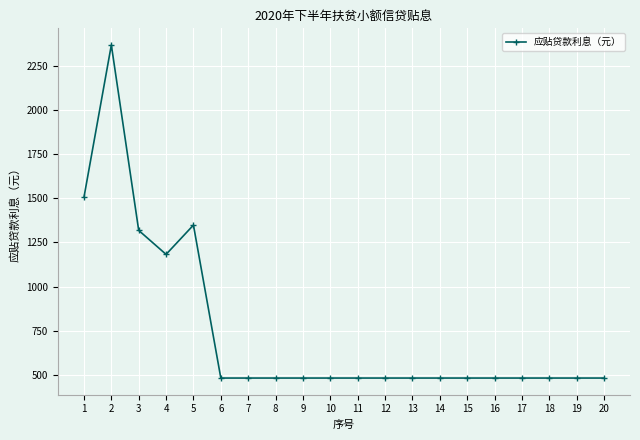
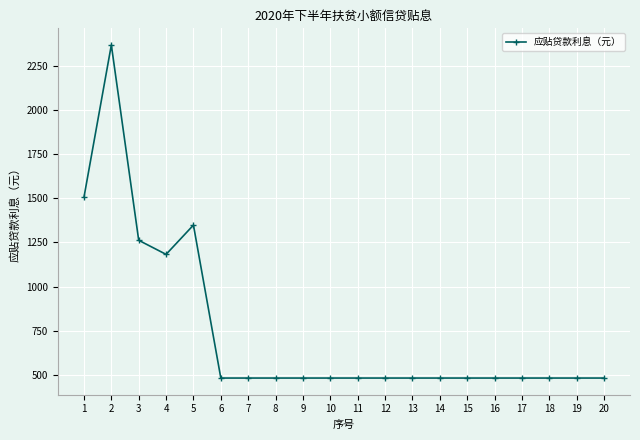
  {
    "1": 1510,
    "2": 2370,
-   "3": 1320,
+   "3": 1260,
    "4": 1180,
    "5": 1350,
    "6": 480,
    "7": 480,
    "8": 480,
    "9": 480,
    "10": 480,
    "11": 480,
    "12": 480,
    "13": 480,
    "14": 480,
    "15": 480,
    "16": 480,
    "17": 480,
    "18": 480,
    "19": 480,
    "20": 480
  }
